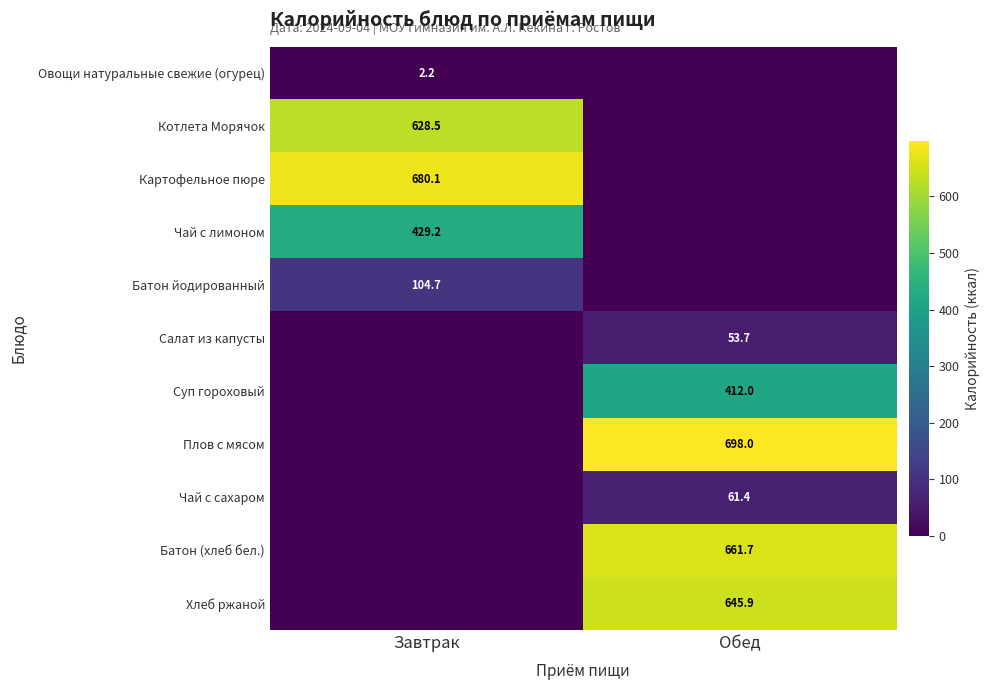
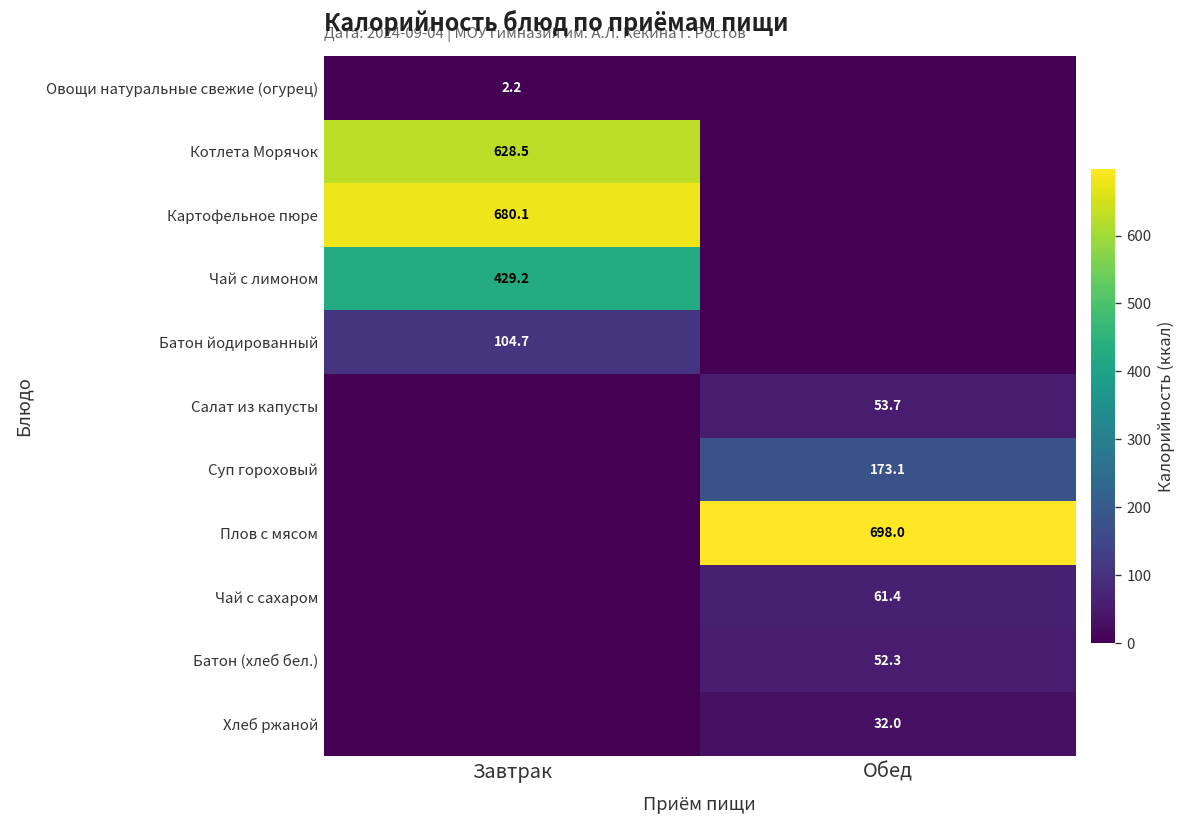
  {
    "Овощи натуральные свежие (огурец)": {
      "Завтрак": 2.2
    },
    "Котлета Морячок": {
      "Завтрак": 628.5
    },
    "Картофельное пюре": {
      "Завтрак": 680.1
    },
    "Чай с лимоном": {
      "Завтрак": 429.2
    },
    "Батон йодированный": {
      "Завтрак": 104.7
    },
    "Салат из капусты": {
      "Обед": 53.7
    },
    "Суп гороховый": {
-     "Обед": 412.0
+     "Обед": 173.1
    },
    "Плов с мясом": {
      "Обед": 698.0
    },
    "Чай с сахаром": {
      "Обед": 61.4
    },
    "Батон (хлеб бел.)": {
-     "Обед": 661.7
+     "Обед": 52.3
    },
    "Хлеб ржаной": {
-     "Обед": 645.9
+     "Обед": 32.0
    }
  }
